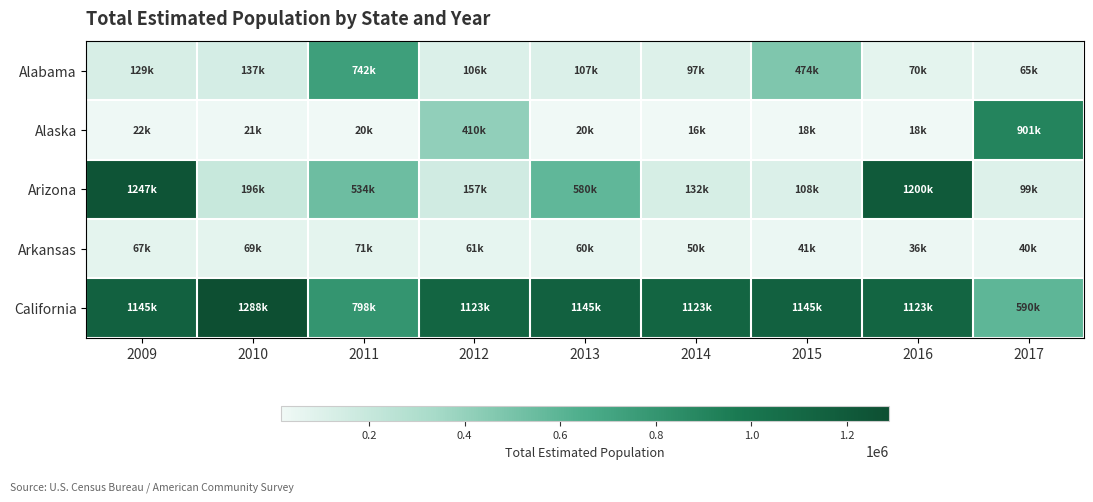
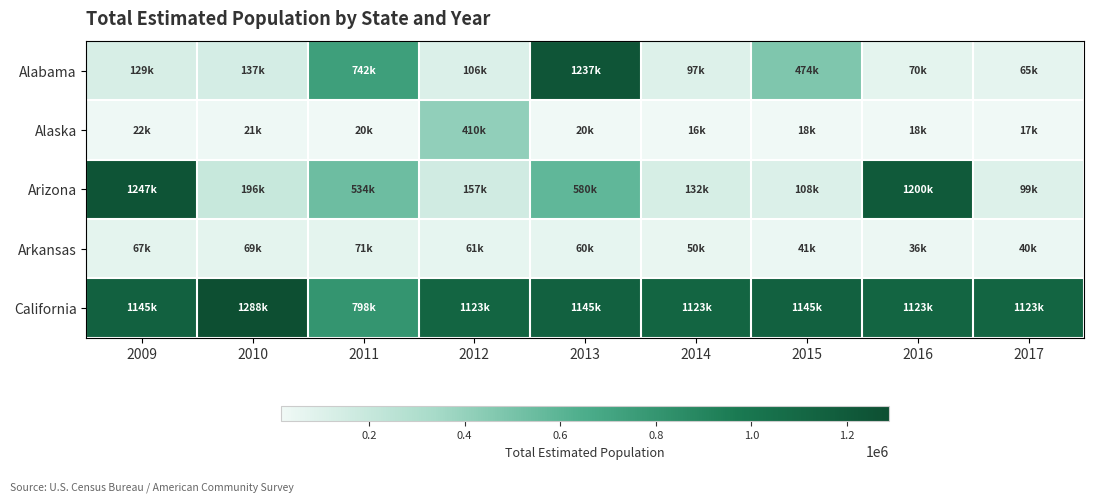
  {
    "Alabama": {
      "2009": "129k",
      "2010": "137k",
      "2011": "742k",
      "2012": "106k",
-     "2013": "107k",
+     "2013": "1237k",
      "2014": "97k",
      "2015": "474k",
      "2016": "70k",
      "2017": "65k"
    },
    "Alaska": {
      "2009": "22k",
      "2010": "21k",
      "2011": "20k",
      "2012": "410k",
      "2013": "20k",
      "2014": "16k",
      "2015": "18k",
      "2016": "18k",
-     "2017": "901k"
+     "2017": "17k"
    },
    "Arizona": {
      "2009": "1247k",
      "2010": "196k",
      "2011": "534k",
      "2012": "157k",
      "2013": "580k",
      "2014": "132k",
      "2015": "108k",
      "2016": "1200k",
      "2017": "99k"
    },
    "Arkansas": {
      "2009": "67k",
      "2010": "69k",
      "2011": "71k",
      "2012": "61k",
      "2013": "60k",
      "2014": "50k",
      "2015": "41k",
      "2016": "36k",
      "2017": "40k"
    },
    "California": {
      "2009": "1145k",
      "2010": "1288k",
      "2011": "798k",
      "2012": "1123k",
      "2013": "1145k",
      "2014": "1123k",
      "2015": "1145k",
      "2016": "1123k",
-     "2017": "590k"
+     "2017": "1123k"
    }
  }
